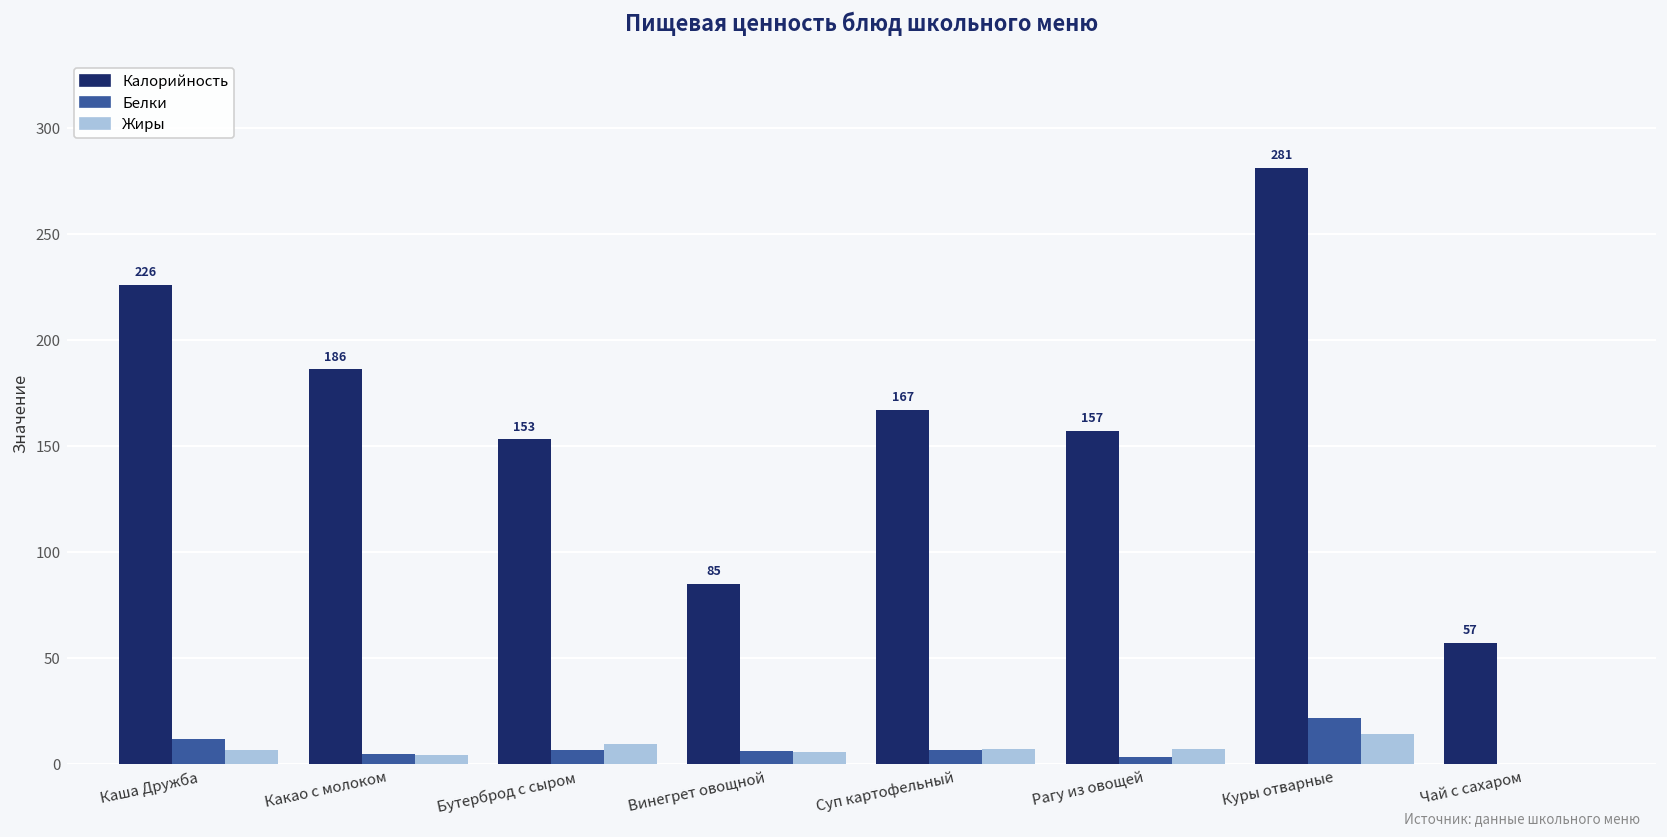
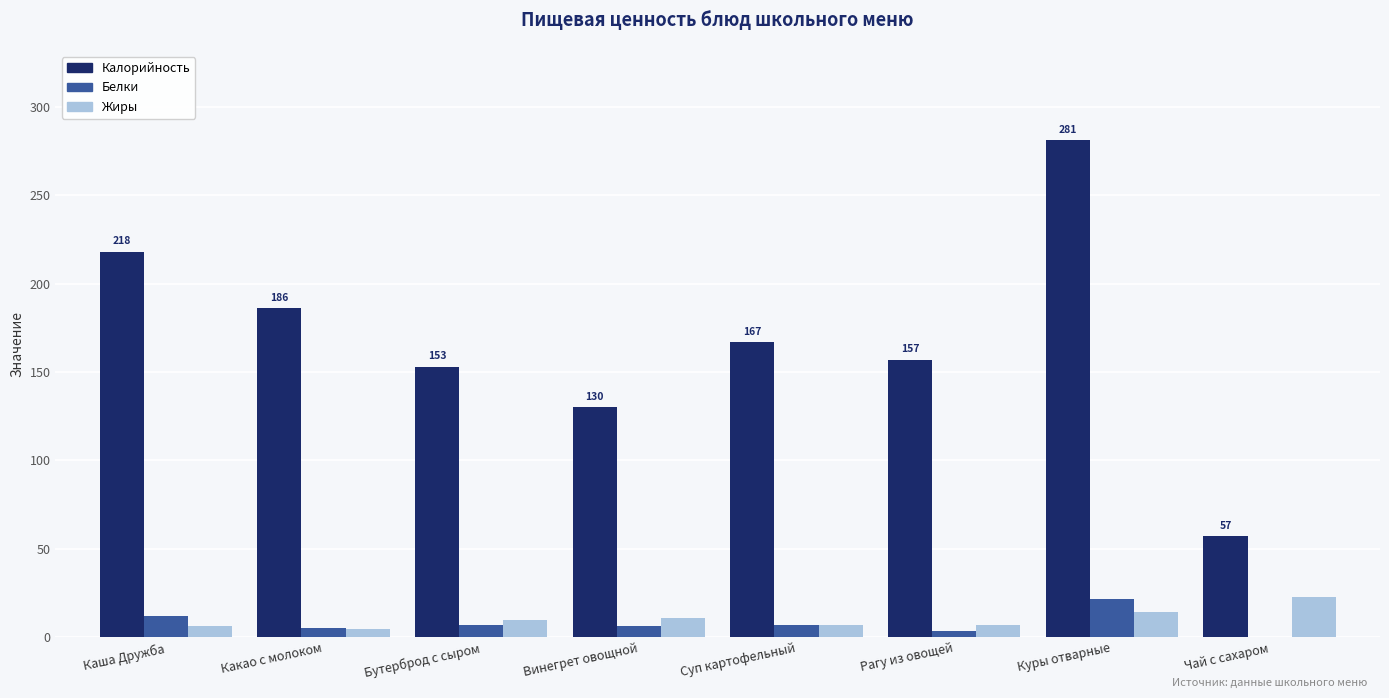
  {
    "Калорийность": {
-     "Каша Дружба": 226,
+     "Каша Дружба": 218,
      "Какао с молоком": 186,
      "Бутерброд с сыром": 153,
-     "Винегрет овощной": 85,
+     "Винегрет овощной": 130,
      "Суп картофельный": 167,
      "Рагу из овощей": 157,
      "Куры отварные": 281,
      "Чай с сахаром": 57
    },
    "Белки": {
      "Каша Дружба": 12,
      "Какао с молоком": 5,
      "Бутерброд с сыром": 7,
      "Винегрет овощной": 6,
      "Суп картофельный": 7,
      "Рагу из овощей": 3,
      "Куры отварные": 22
    },
    "Жиры": {
      "Каша Дружба": 7,
      "Какао с молоком": 4,
      "Бутерброд с сыром": 10,
-     "Винегрет овощной": 6,
+     "Винегрет овощной": 11,
      "Суп картофельный": 7,
      "Рагу из овощей": 7,
      "Куры отварные": 14,
-     "Чай с сахаром": 0
+     "Чай с сахаром": 23
    }
  }
